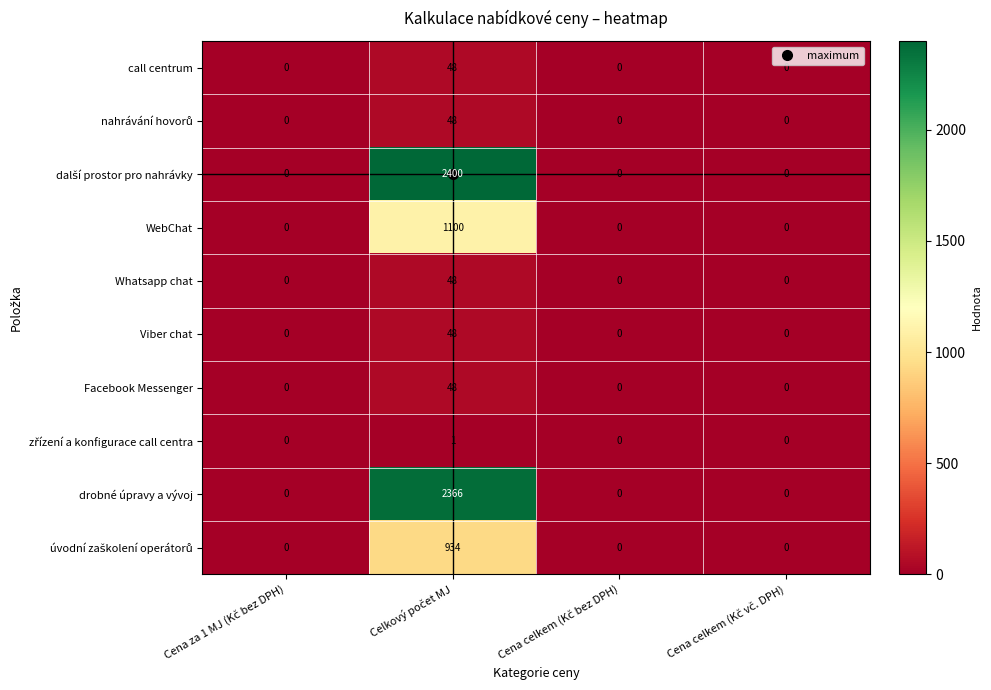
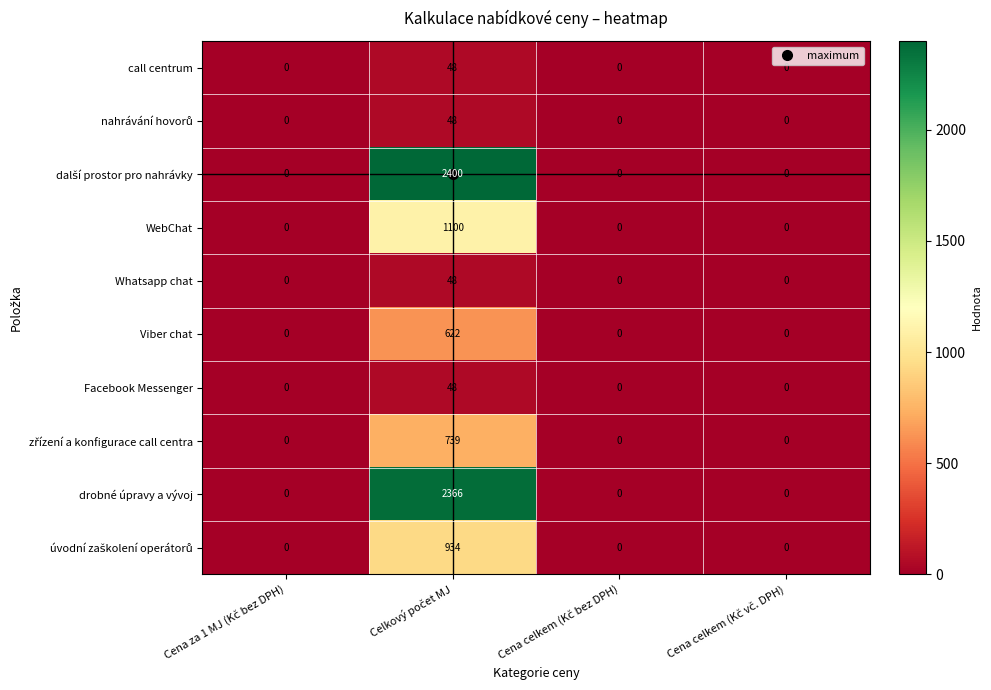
  {
    "call centrum": {
      "Cena za 1 MJ (Kč bez DPH)": 0,
      "Celkový počet MJ": 48,
      "Cena celkem (Kč bez DPH)": 0
    },
    "nahrávání hovorů": {
      "Cena za 1 MJ (Kč bez DPH)": 0,
      "Celkový počet MJ": 48,
      "Cena celkem (Kč bez DPH)": 0,
      "Cena celkem (Kč vč. DPH)": 0
    },
    "další prostor pro nahrávky": {
      "Cena za 1 MJ (Kč bez DPH)": 0,
      "Cena celkem (Kč bez DPH)": 0,
      "Cena celkem (Kč vč. DPH)": 0
    },
    "WebChat": {
      "Cena za 1 MJ (Kč bez DPH)": 0,
      "Celkový počet MJ": 1100,
      "Cena celkem (Kč bez DPH)": 0,
      "Cena celkem (Kč vč. DPH)": 0
    },
    "Whatsapp chat": {
      "Cena za 1 MJ (Kč bez DPH)": 0,
      "Celkový počet MJ": 48,
      "Cena celkem (Kč bez DPH)": 0,
      "Cena celkem (Kč vč. DPH)": 0
    },
    "Viber chat": {
      "Cena za 1 MJ (Kč bez DPH)": 0,
-     "Celkový počet MJ": 48,
+     "Celkový počet MJ": 622,
      "Cena celkem (Kč bez DPH)": 0,
      "Cena celkem (Kč vč. DPH)": 0
    },
    "Facebook Messenger": {
      "Cena za 1 MJ (Kč bez DPH)": 0,
      "Celkový počet MJ": 48,
      "Cena celkem (Kč bez DPH)": 0,
      "Cena celkem (Kč vč. DPH)": 0
    },
    "zřízení a konfigurace call centra": {
      "Cena za 1 MJ (Kč bez DPH)": 0,
-     "Celkový počet MJ": 1,
+     "Celkový počet MJ": 739,
      "Cena celkem (Kč bez DPH)": 0,
      "Cena celkem (Kč vč. DPH)": 0
    },
    "drobné úpravy a vývoj": {
      "Cena za 1 MJ (Kč bez DPH)": 0,
      "Celkový počet MJ": 2366,
      "Cena celkem (Kč bez DPH)": 0,
      "Cena celkem (Kč vč. DPH)": 0
    },
    "úvodní zaškolení operátorů": {
      "Cena za 1 MJ (Kč bez DPH)": 0,
      "Celkový počet MJ": 934,
      "Cena celkem (Kč bez DPH)": 0,
      "Cena celkem (Kč vč. DPH)": 0
    }
  }
